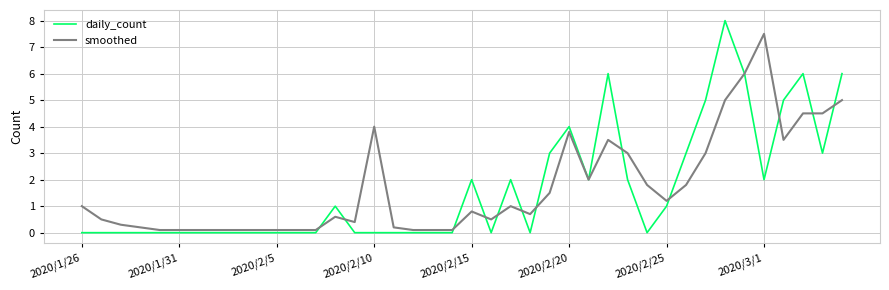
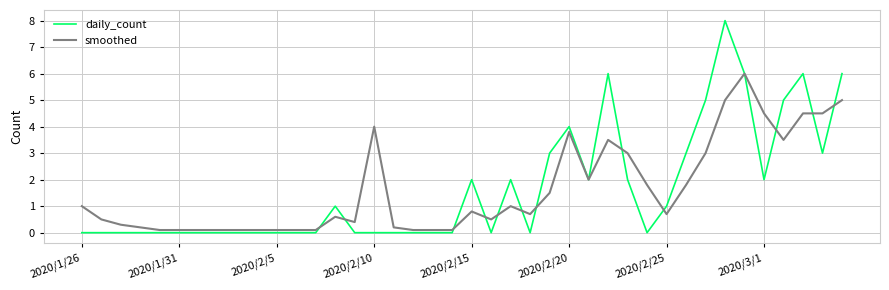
  {
    "daily_count": {
      "2020/1/26": 0.0,
      "2020/1/31": 0.0,
      "2020/2/5": 0.0,
      "2020/2/10": 0.0,
      "2020/2/15": 2.0,
      "2020/2/20": 4.0,
      "2020/2/25": 1.0,
      "2020/3/1": 2.0
    },
    "smoothed": {
      "2020/1/26": 1.0,
      "2020/1/31": 0.1,
      "2020/2/5": 0.1,
      "2020/2/10": 4.0,
      "2020/2/15": 0.8,
      "2020/2/20": 3.8,
-     "2020/2/25": 1.2,
-     "2020/3/1": 7.5
+     "2020/2/25": 0.7,
+     "2020/3/1": 4.5
    }
  }
